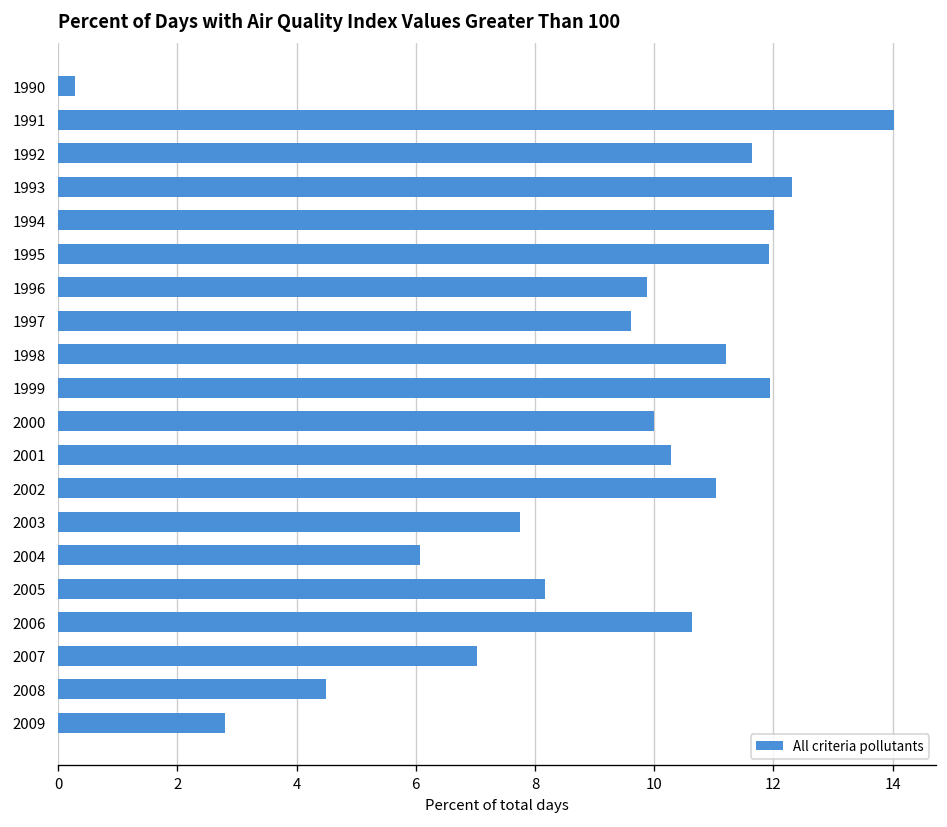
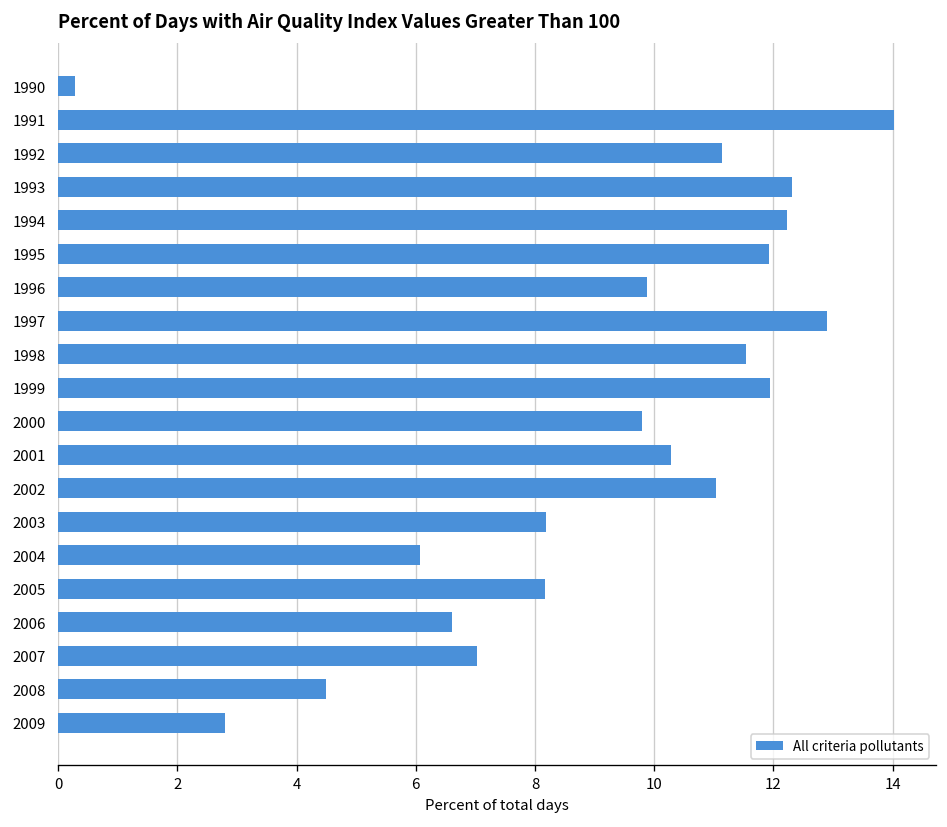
  {
    "1990": 0.3,
    "1991": 14.0,
-   "1992": 11.6,
+   "1992": 11.1,
    "1993": 12.3,
-   "1994": 12.0,
+   "1994": 12.2,
    "1995": 11.9,
    "1996": 9.9,
-   "1997": 9.6,
-   "1998": 11.2,
+   "1997": 12.9,
+   "1998": 11.5,
    "1999": 11.9,
-   "2000": 10.0,
+   "2000": 9.8,
    "2001": 10.3,
    "2002": 11.0,
-   "2003": 7.8,
+   "2003": 8.2,
    "2004": 6.1,
    "2005": 8.2,
-   "2006": 10.6,
+   "2006": 6.6,
    "2007": 7.0,
    "2008": 4.5,
    "2009": 2.8
  }
